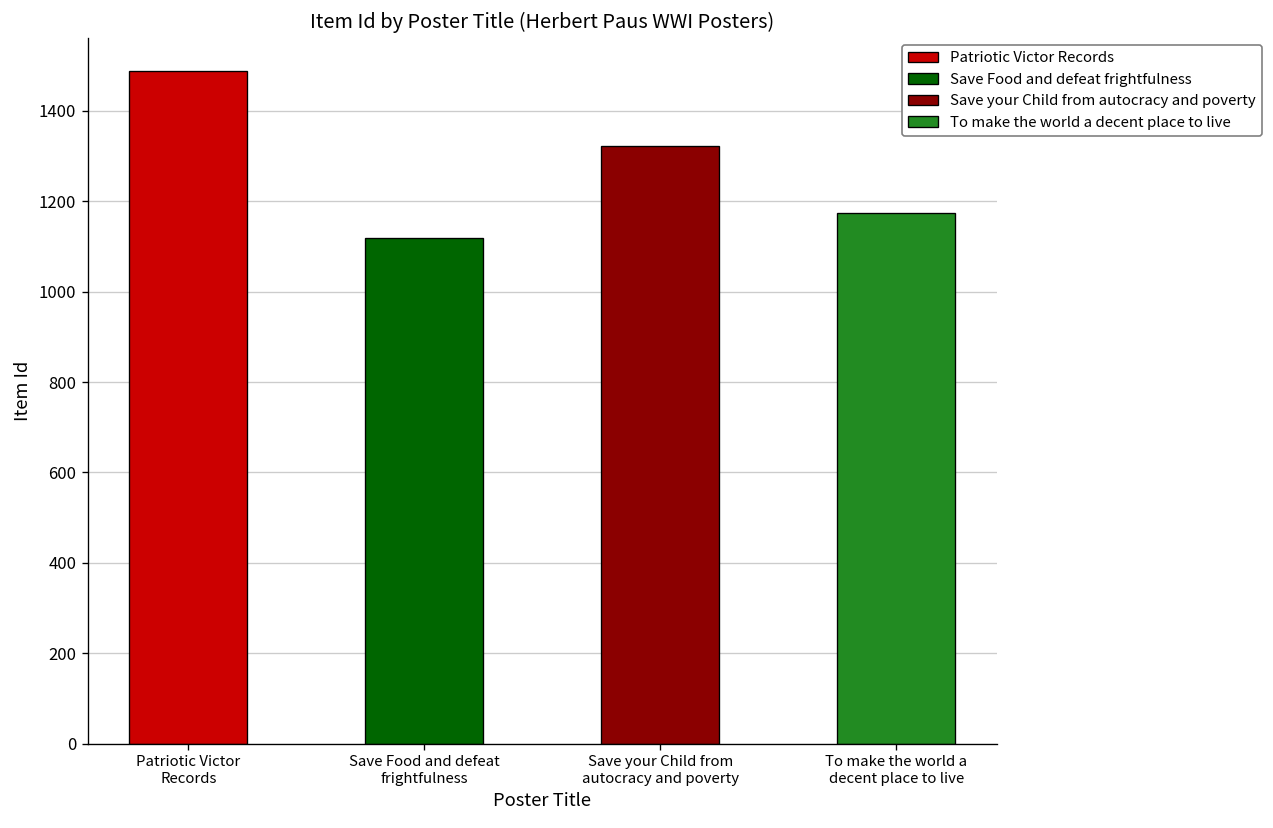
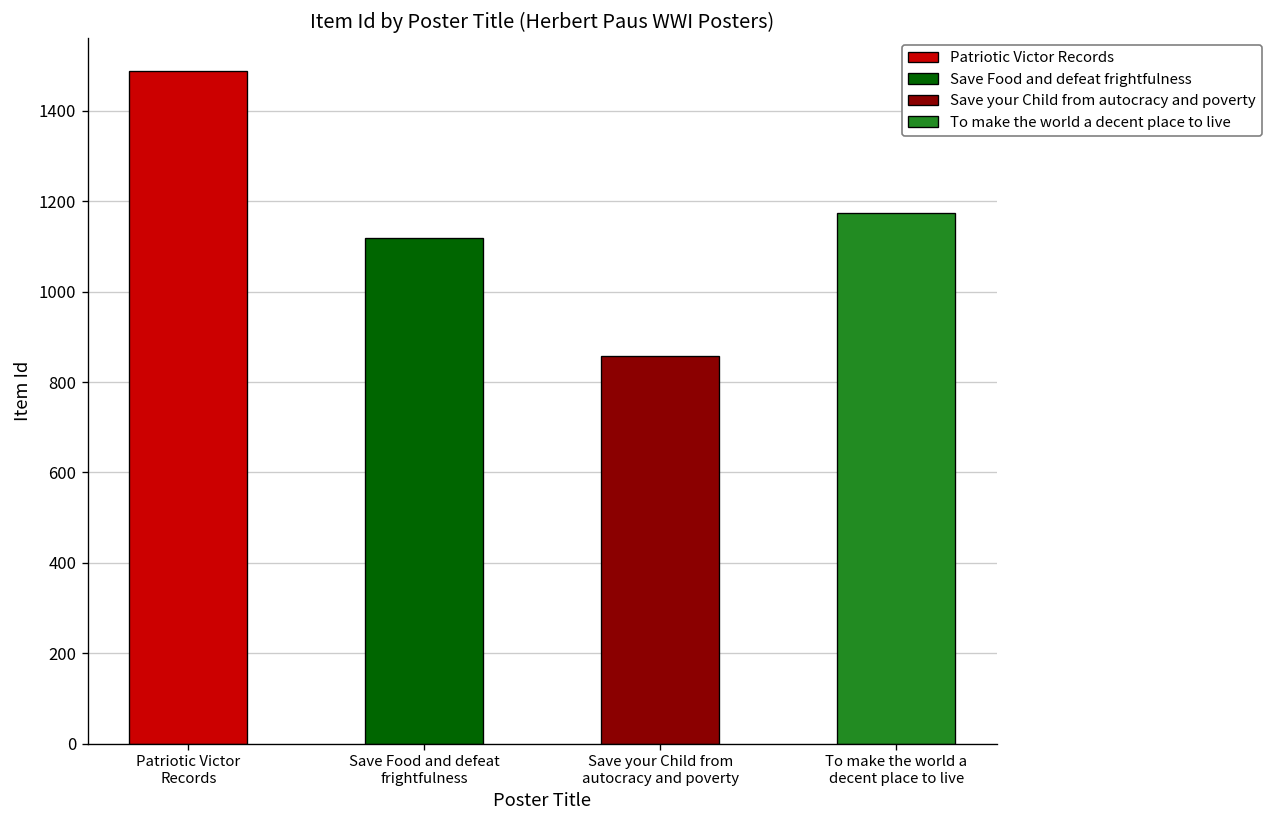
  {
    "Patriotic Victor Records": 1490,
    "Save Food and defeat frightfulness": 1120,
-   "Save your Child from autocracy and poverty": 1320,
+   "Save your Child from autocracy and poverty": 860,
    "To make the world a decent place to live": 1180
  }
